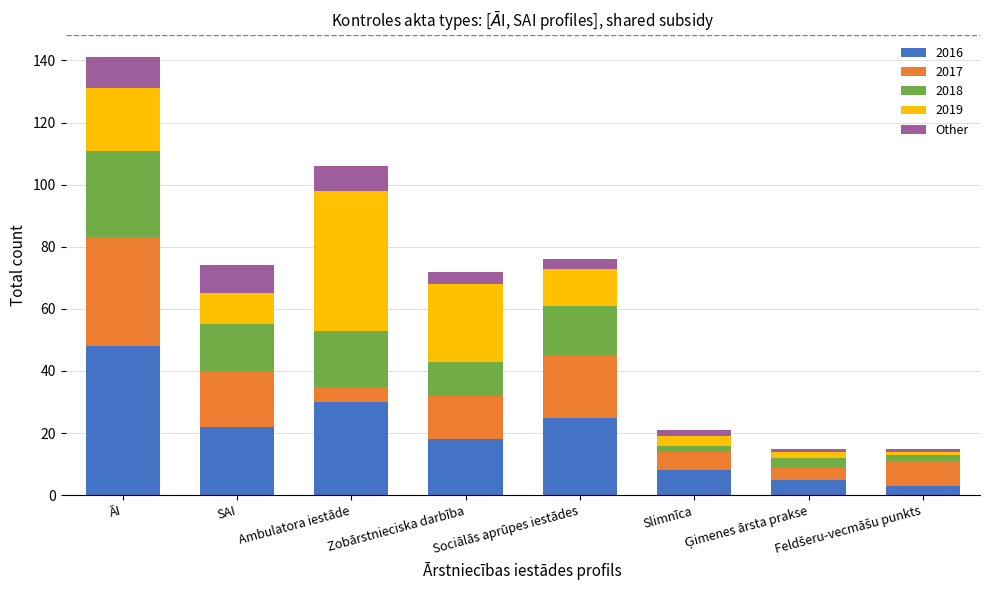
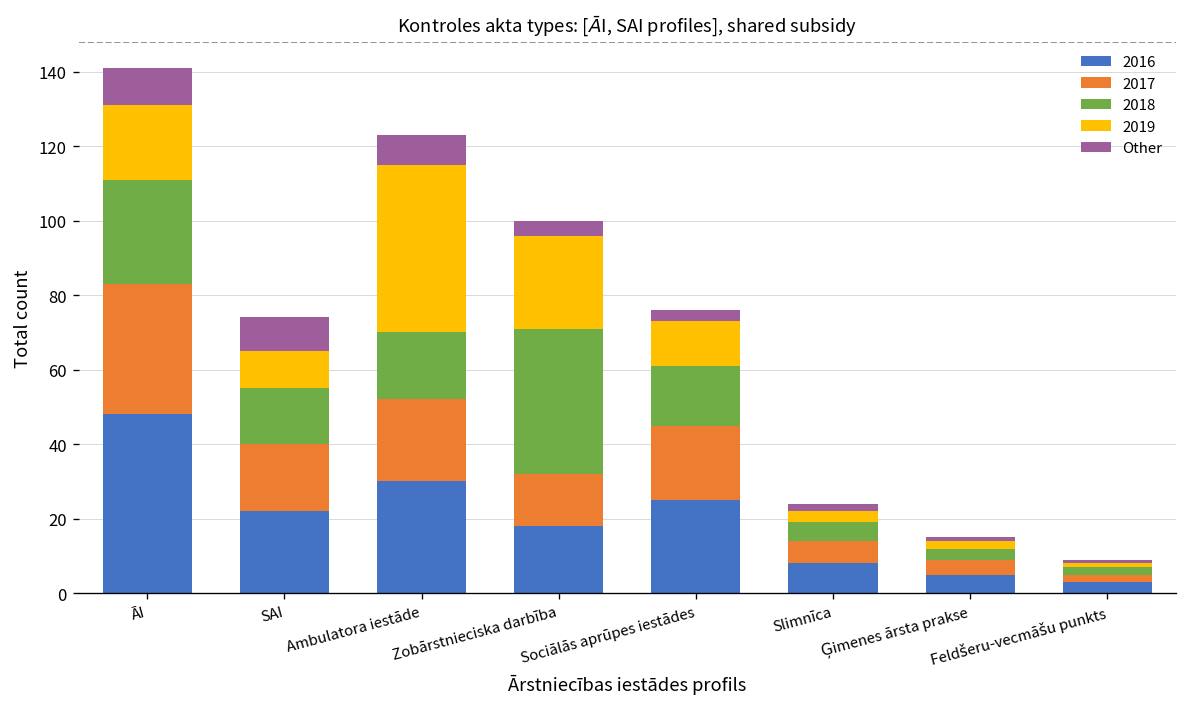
  {
    "2016": {
      "ĀI": 48,
      "SAI": 22,
      "Ambulatora iestāde": 30,
      "Zobārstnieciska darbība": 18,
      "Sociālās aprūpes iestādes": 25,
      "Slimnīca": 8,
      "Ģimenes ārsta prakse": 5,
      "Feldšeru-vecmāšu punkts": 3
    },
    "2017": {
      "ĀI": 35,
      "SAI": 18,
-     "Ambulatora iestāde": 5,
+     "Ambulatora iestāde": 22,
      "Zobārstnieciska darbība": 14,
      "Sociālās aprūpes iestādes": 20,
      "Slimnīca": 6,
      "Ģimenes ārsta prakse": 4,
-     "Feldšeru-vecmāšu punkts": 8
+     "Feldšeru-vecmāšu punkts": 2
    },
    "2018": {
      "ĀI": 28,
      "SAI": 15,
      "Ambulatora iestāde": 18,
-     "Zobārstnieciska darbība": 11,
+     "Zobārstnieciska darbība": 39,
      "Sociālās aprūpes iestādes": 16,
-     "Slimnīca": 2,
+     "Slimnīca": 5,
      "Ģimenes ārsta prakse": 3,
      "Feldšeru-vecmāšu punkts": 2
    },
    "2019": {
      "ĀI": 20,
      "SAI": 10,
      "Ambulatora iestāde": 45,
      "Zobārstnieciska darbība": 25,
      "Sociālās aprūpes iestādes": 12,
      "Slimnīca": 3,
      "Ģimenes ārsta prakse": 2,
      "Feldšeru-vecmāšu punkts": 1
    },
    "Other": {
      "ĀI": 10,
      "SAI": 9,
      "Ambulatora iestāde": 8,
      "Zobārstnieciska darbība": 4,
      "Sociālās aprūpes iestādes": 3,
      "Slimnīca": 2,
      "Ģimenes ārsta prakse": 1,
      "Feldšeru-vecmāšu punkts": 1
    }
  }
